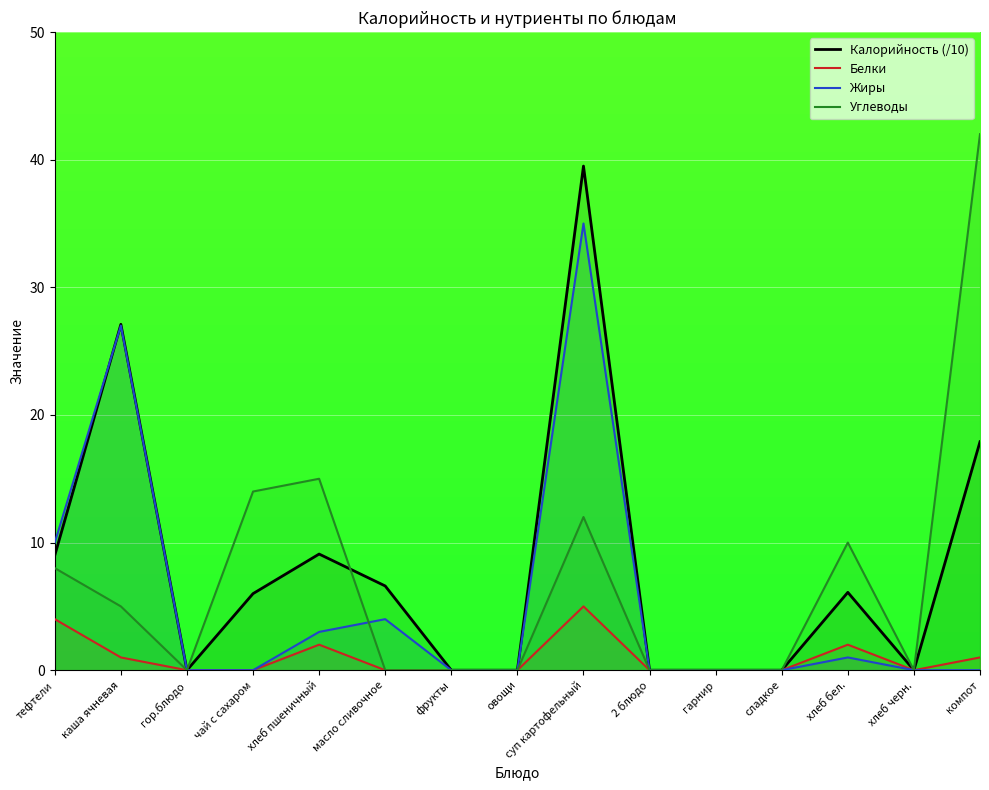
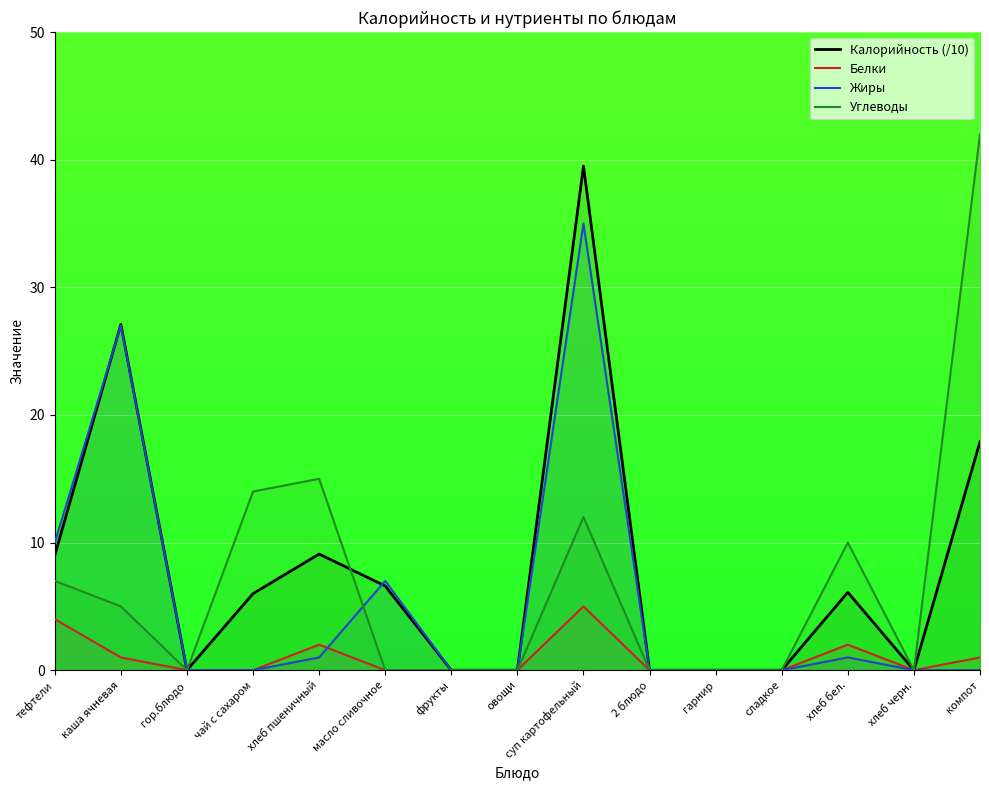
  {
    "Калорийность (/10)": {
      "тефтели": 9,
      "чай с сахаром": 6,
      "хлеб пшеничный": 9,
      "масло сливочное": 6.6,
      "суп картофельный": 39.5,
      "хлеб бел.": 6,
      "компот": 18
    },
    "Белки": {
      "тефтели": 4,
      "каша ячневая": 1,
      "хлеб пшеничный": 2,
      "суп картофельный": 5,
      "хлеб бел.": 2,
      "компот": 1
    },
    "Жиры": {
      "тефтели": 10,
-     "хлеб пшеничный": 3,
-     "масло сливочное": 4,
+     "хлеб пшеничный": 1,
+     "масло сливочное": 7,
      "суп картофельный": 35,
      "хлеб бел.": 1,
      "компот": 0
    },
    "Углеводы": {
-     "тефтели": 8,
+     "тефтели": 7,
      "каша ячневая": 5,
      "чай с сахаром": 14,
      "хлеб пшеничный": 15,
      "суп картофельный": 12,
      "хлеб бел.": 10,
      "компот": 42
    }
  }
